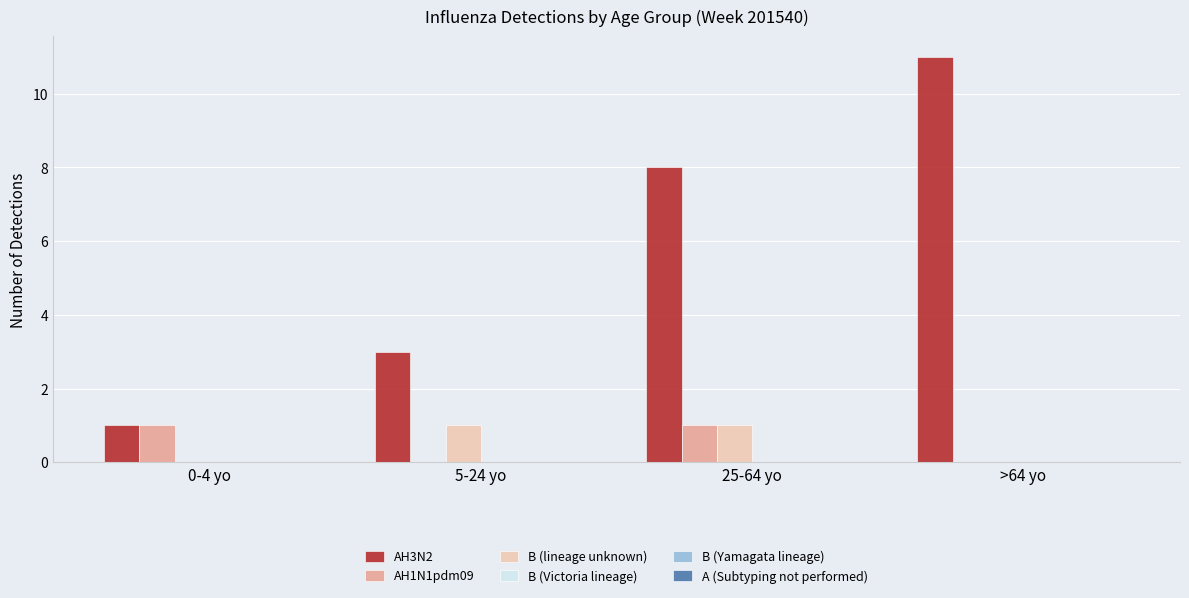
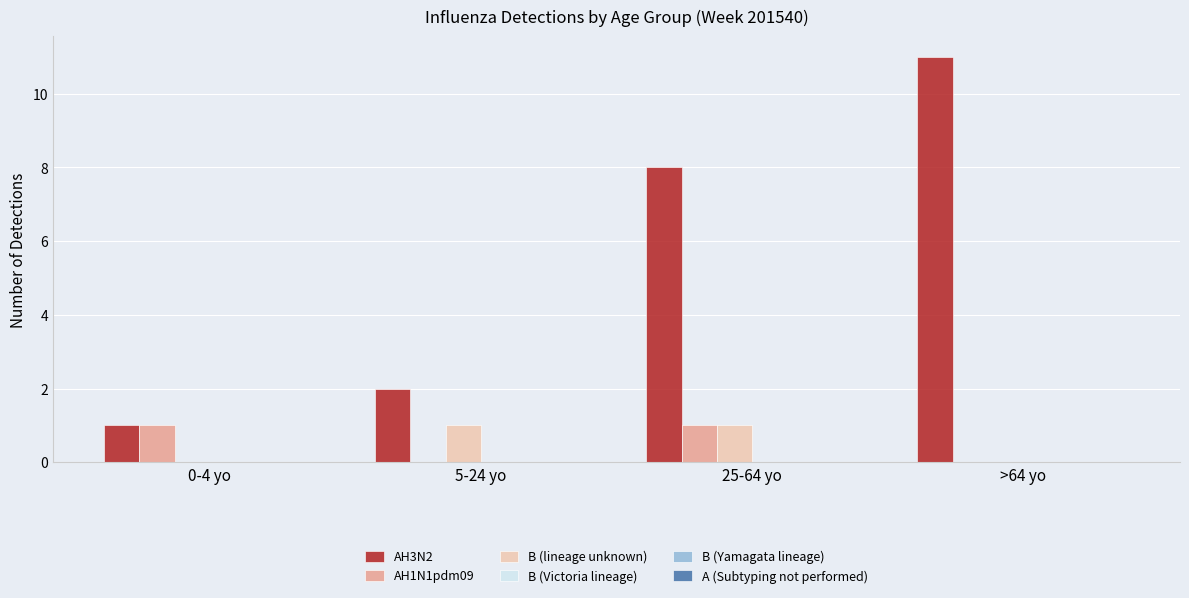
  {
    "AH3N2": {
      "0-4 yo": 1,
-     "5-24 yo": 3,
+     "5-24 yo": 2,
      "25-64 yo": 8,
      ">64 yo": 11
    },
    "B (Victoria lineage)": {
      "0-4 yo": 0,
      "5-24 yo": 0,
      "25-64 yo": 0,
      ">64 yo": 0
    },
    "B (Yamagata lineage)": {
      "0-4 yo": 0,
      "5-24 yo": 0,
      "25-64 yo": 0,
      ">64 yo": 0
    },
    "A (Subtyping not performed)": {
      "0-4 yo": 0,
      "5-24 yo": 0,
      "25-64 yo": 0,
      ">64 yo": 0
    }
  }
